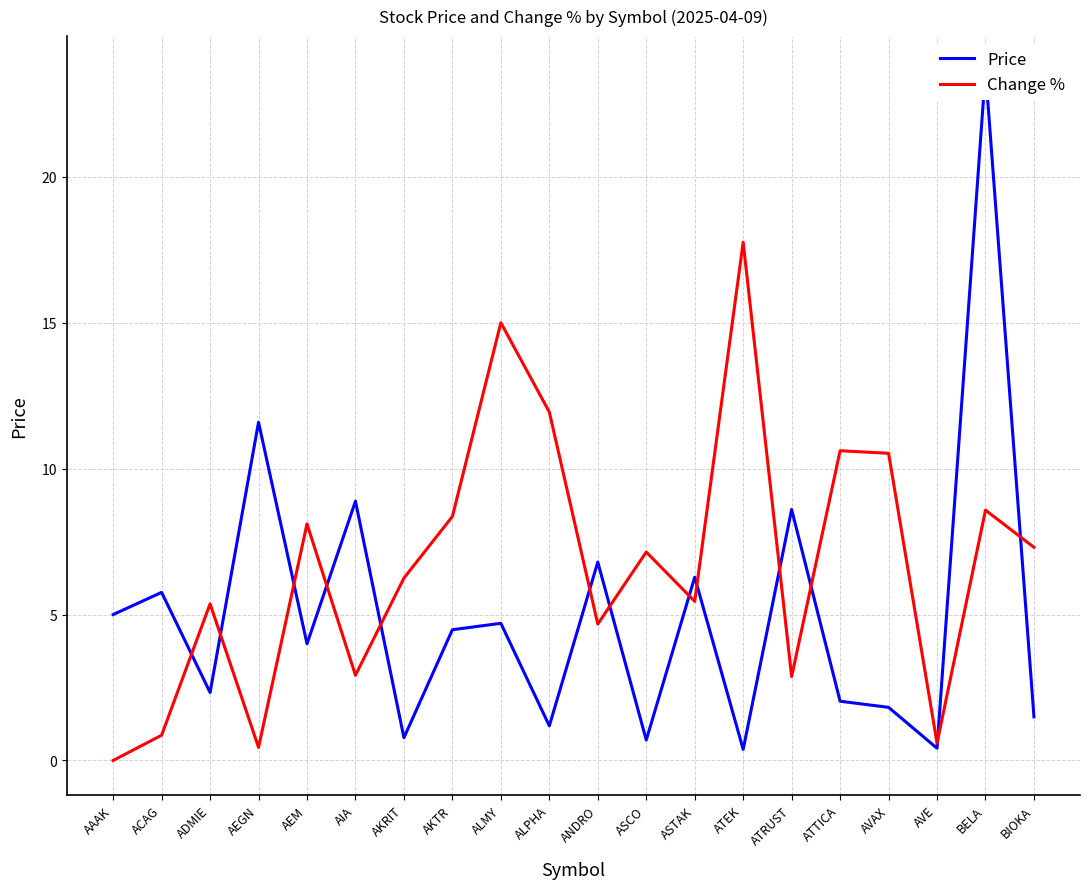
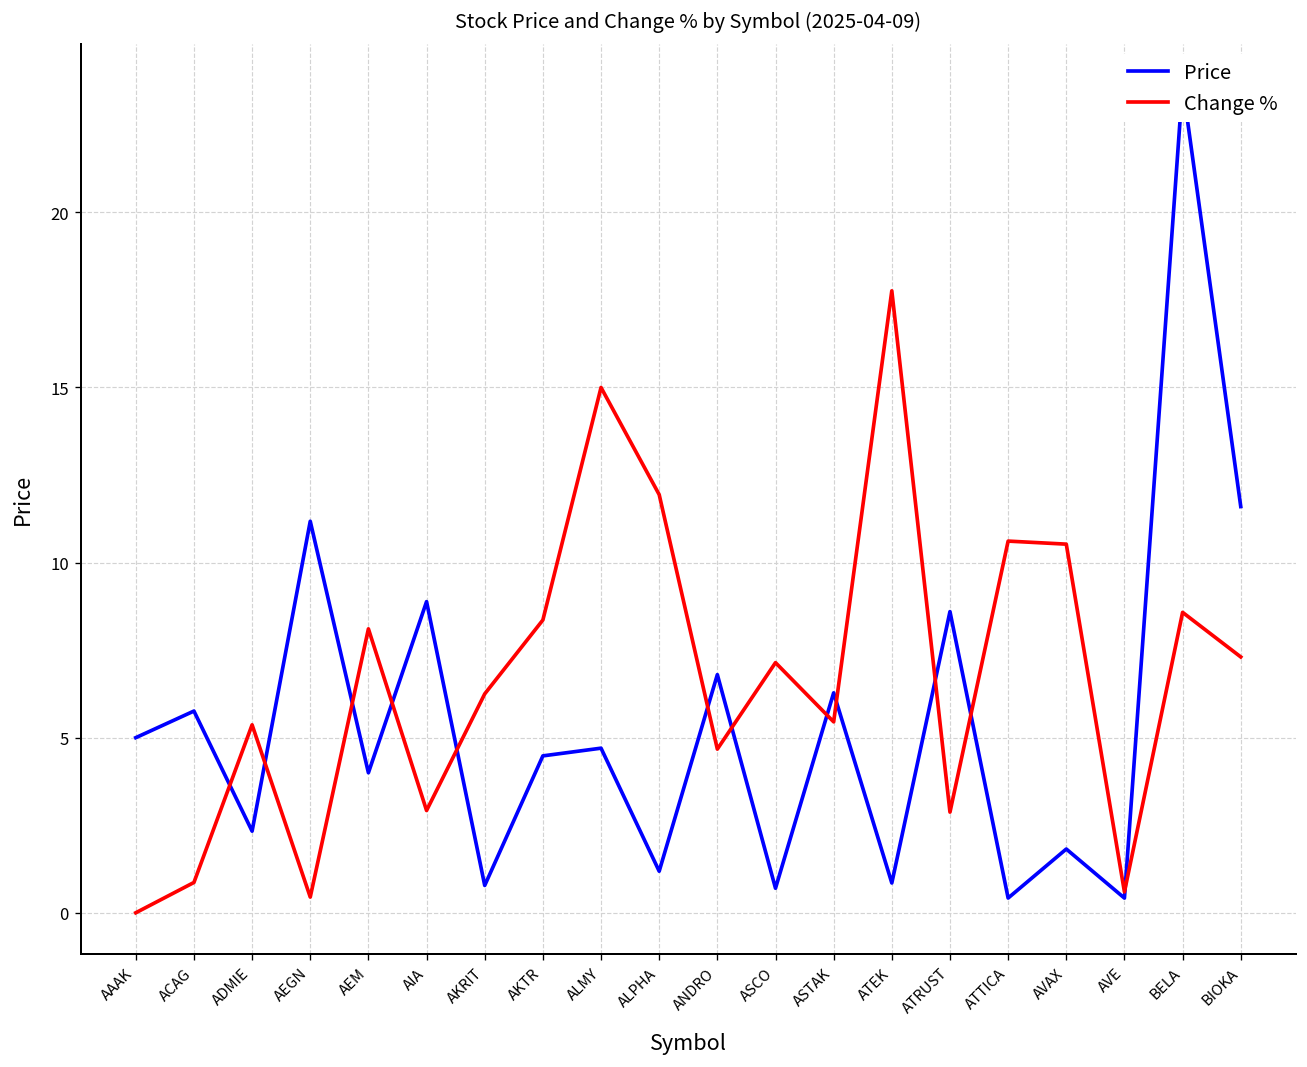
  {
    "Price": {
      "AAAK": 5.0,
      "ACAG": 5.8,
      "ADMIE": 2.3,
-     "AEGN": 11.6,
+     "AEGN": 11.2,
      "AEM": 4.0,
      "AIA": 8.9,
      "AKRIT": 0.8,
      "AKTR": 4.5,
      "ALMY": 4.7,
      "ALPHA": 1.2,
      "ANDRO": 6.8,
      "ASCO": 0.7,
      "ASTAK": 6.3,
-     "ATEK": 0.4,
+     "ATEK": 0.9,
      "ATRUST": 8.6,
-     "ATTICA": 2.0,
+     "ATTICA": 0.4,
      "AVAX": 1.8,
      "AVE": 0.4,
-     "BIOKA": 1.5
+     "BIOKA": 11.6
    },
    "Change %": {
      "AAAK": 0.0,
      "ACAG": 0.9,
      "ADMIE": 5.4,
      "AEGN": 0.4,
      "AEM": 8.1,
      "AIA": 2.9,
      "AKRIT": 6.3,
      "AKTR": 8.4,
      "ALMY": 15.0,
      "ALPHA": 11.9,
      "ANDRO": 4.7,
      "ASCO": 7.1,
      "ASTAK": 5.5,
      "ATEK": 17.8,
      "ATRUST": 2.9,
      "ATTICA": 10.6,
      "AVAX": 10.5,
      "AVE": 0.6,
      "BELA": 8.6,
      "BIOKA": 7.3
    }
  }
